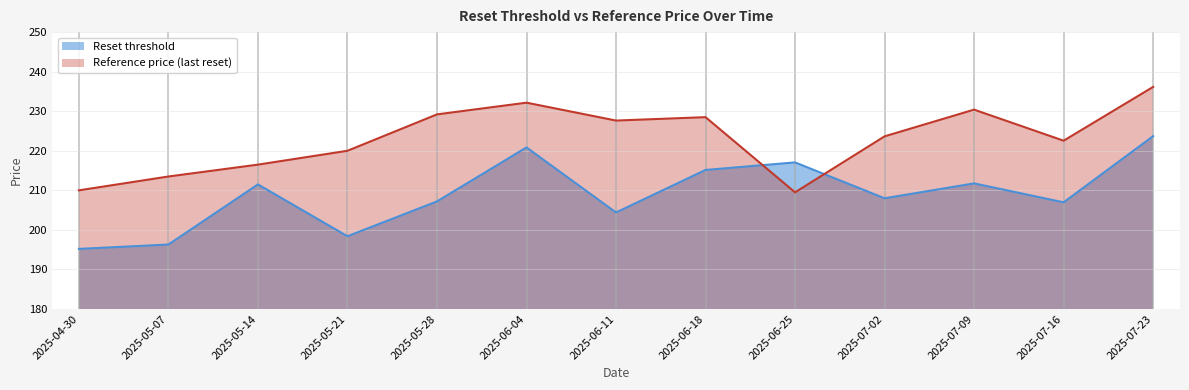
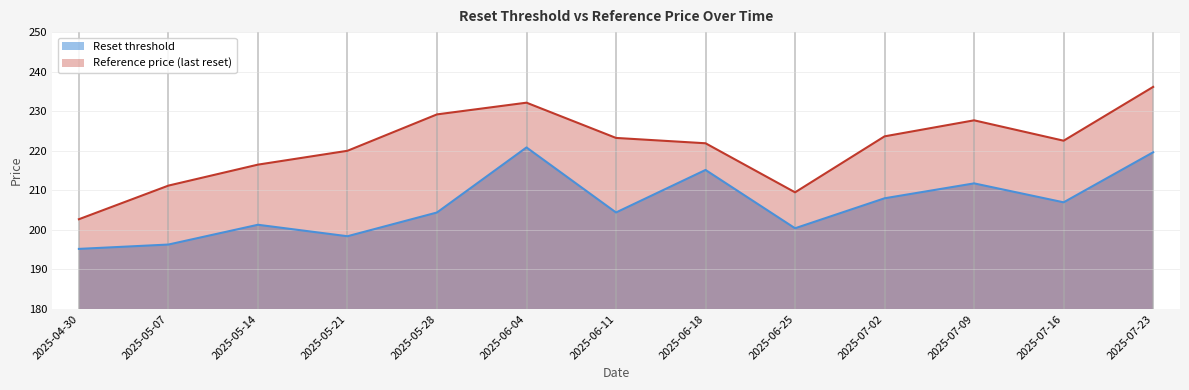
  {
    "Reset threshold": {
      "2025-04-30": 195,
      "2025-05-07": 196,
-     "2025-05-14": 212,
+     "2025-05-14": 201,
      "2025-05-21": 198,
-     "2025-05-28": 207,
+     "2025-05-28": 204,
      "2025-06-04": 221,
      "2025-06-11": 204,
      "2025-06-18": 215,
-     "2025-06-25": 217,
+     "2025-06-25": 200,
      "2025-07-02": 208,
      "2025-07-09": 212,
      "2025-07-16": 207,
-     "2025-07-23": 224
+     "2025-07-23": 220
    },
    "Reference price (last reset)": {
-     "2025-04-30": 210,
-     "2025-05-07": 214,
+     "2025-04-30": 203,
+     "2025-05-07": 211,
      "2025-05-14": 217,
      "2025-05-21": 220,
      "2025-05-28": 229,
      "2025-06-04": 232,
-     "2025-06-11": 228,
-     "2025-06-18": 229,
+     "2025-06-11": 223,
+     "2025-06-18": 222,
      "2025-06-25": 210,
      "2025-07-02": 224,
-     "2025-07-09": 230,
+     "2025-07-09": 228,
      "2025-07-16": 223,
      "2025-07-23": 236
    }
  }
